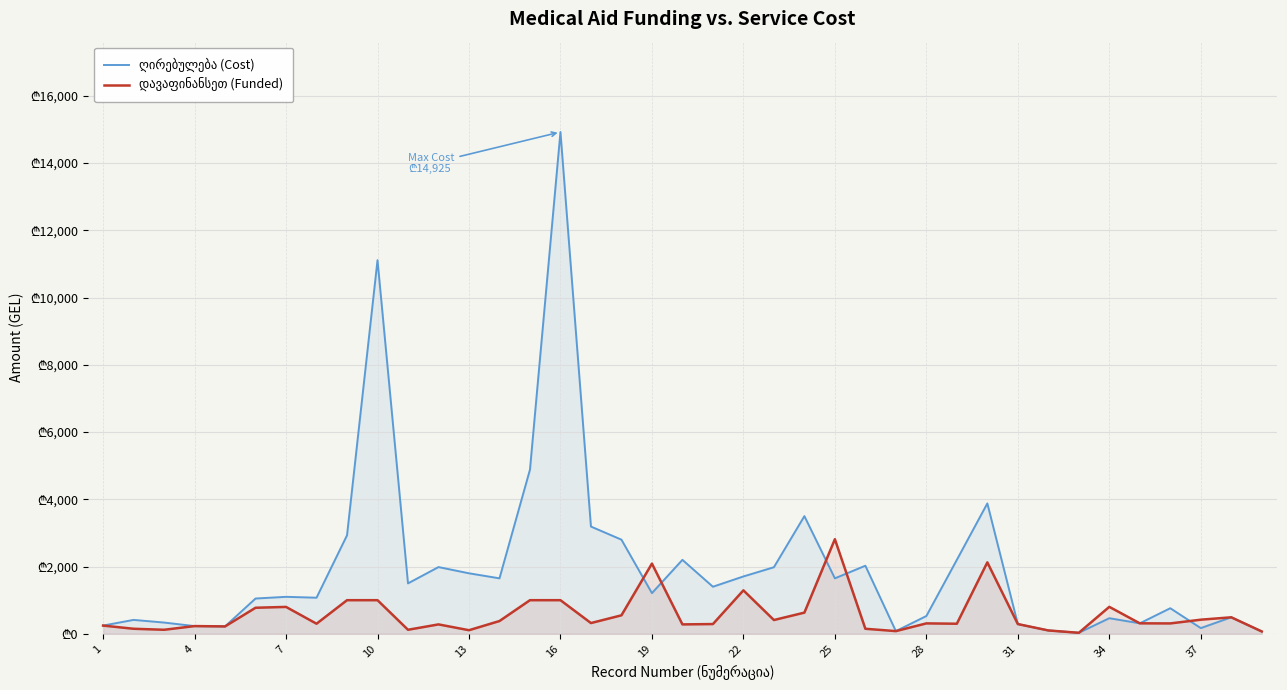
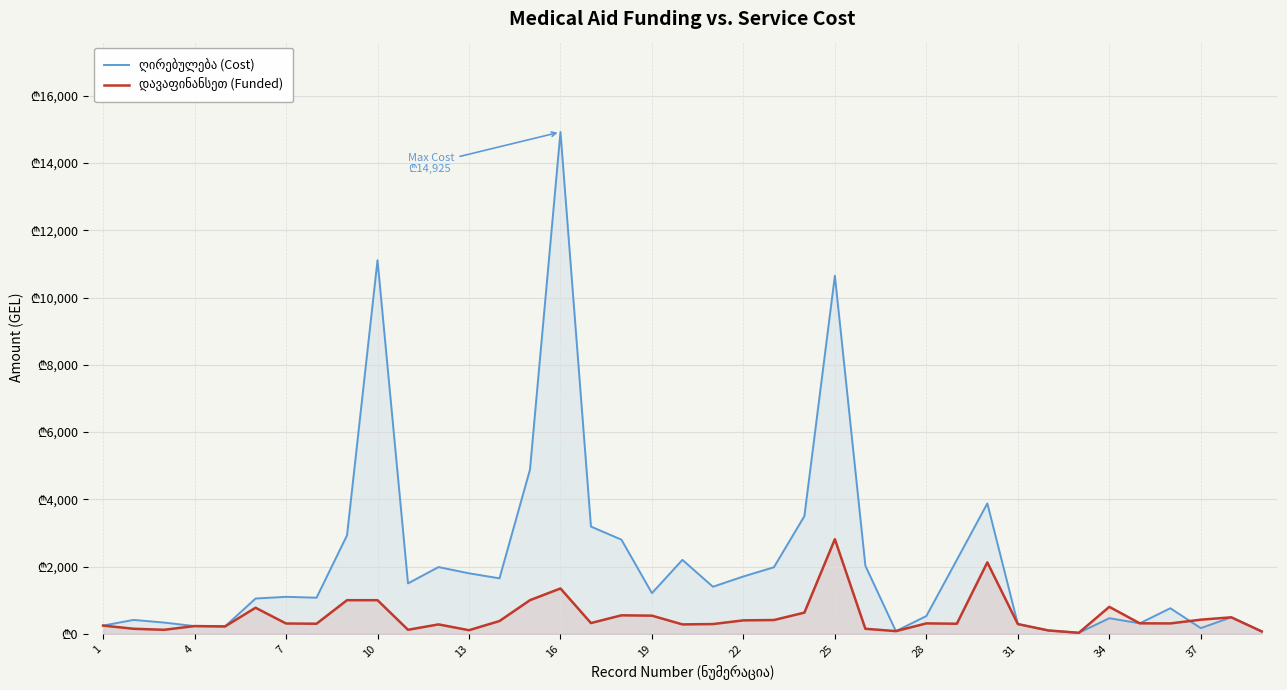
  {
    "ღირებულება (Cost)": {
      "7": "₾1,100",
      "10": "₾11,100",
      "13": "₾1,800",
      "19": "₾1,200",
      "22": "₾1,700",
-     "25": "₾1,700",
+     "25": "₾10,700",
      "28": "₾500",
      "34": "₾500",
      "37": "₾200"
    },
    "დავაფინანსეთ (Funded)": {
-     "7": "₾800",
+     "7": "₾300",
      "10": "₾1,000",
      "13": "₾100",
-     "16": "₾1,000",
-     "19": "₾2,100",
-     "22": "₾1,300",
+     "16": "₾1,300",
+     "19": "₾500",
+     "22": "₾400",
      "25": "₾2,800",
      "28": "₾300",
      "34": "₾800",
      "37": "₾400"
    }
  }
